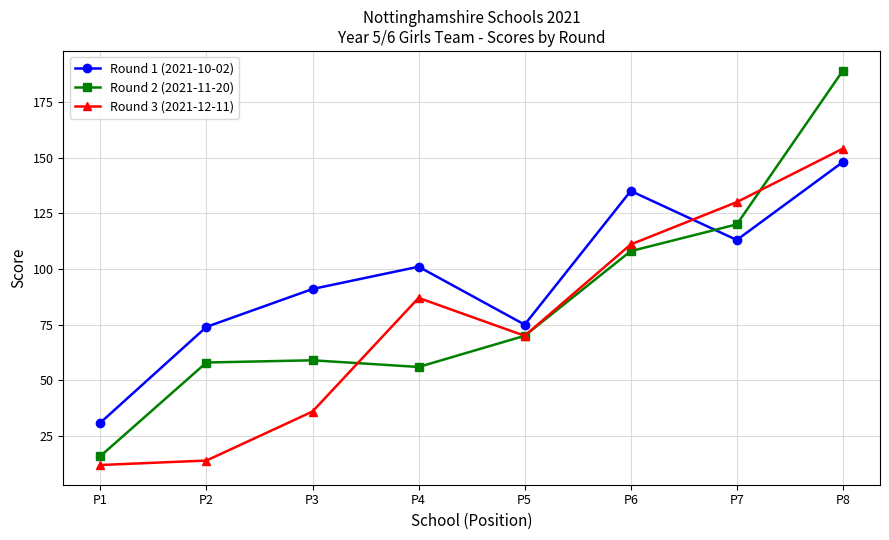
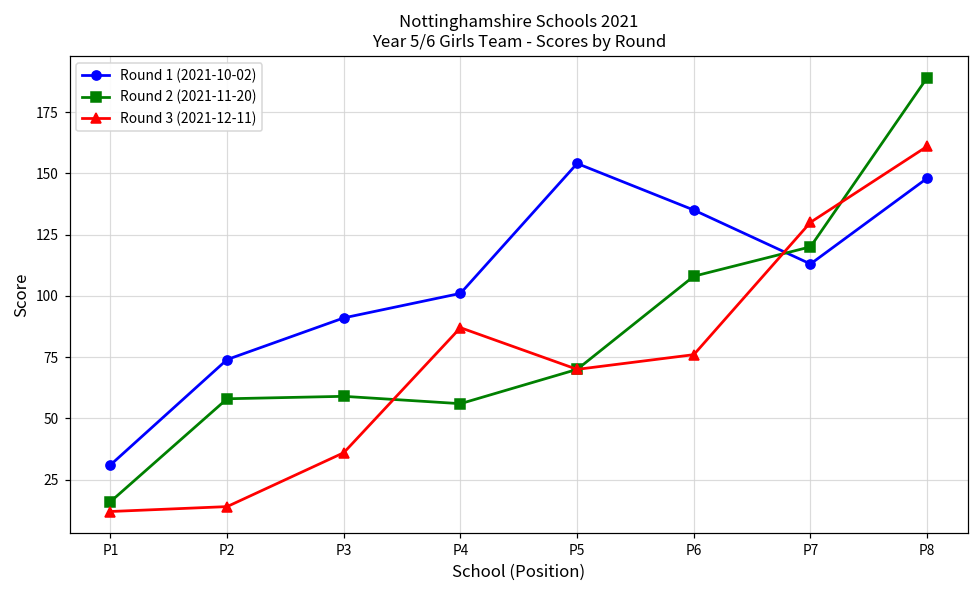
  {
    "Round 1 (2021-10-02)": {
      "P1": 31,
      "P2": 74,
      "P3": 91,
      "P4": 101,
-     "P5": 75,
+     "P5": 154,
      "P6": 135,
      "P7": 113,
      "P8": 148
    },
    "Round 2 (2021-11-20)": {
      "P1": 16,
      "P2": 58,
      "P3": 59,
      "P4": 56,
      "P6": 108,
      "P7": 120,
      "P8": 189
    },
    "Round 3 (2021-12-11)": {
      "P1": 12,
      "P2": 14,
      "P3": 36,
      "P4": 87,
-     "P6": 111,
+     "P6": 76,
      "P7": 130,
-     "P8": 154
+     "P8": 161
    }
  }
